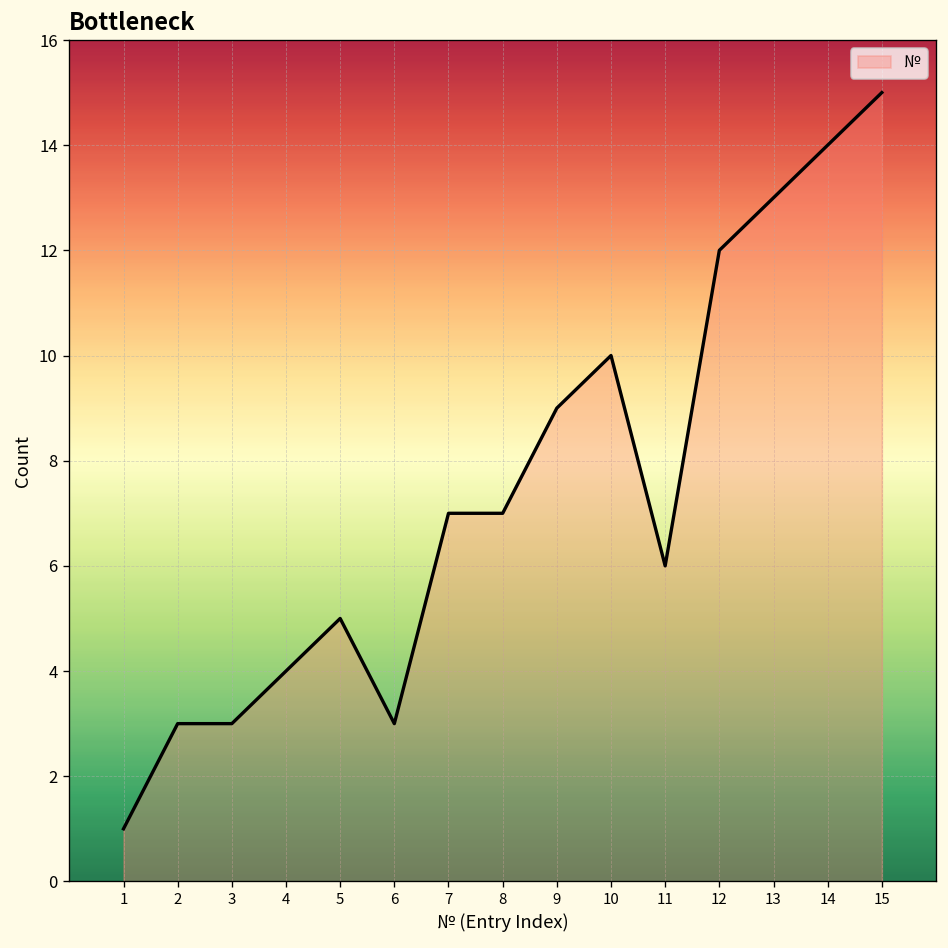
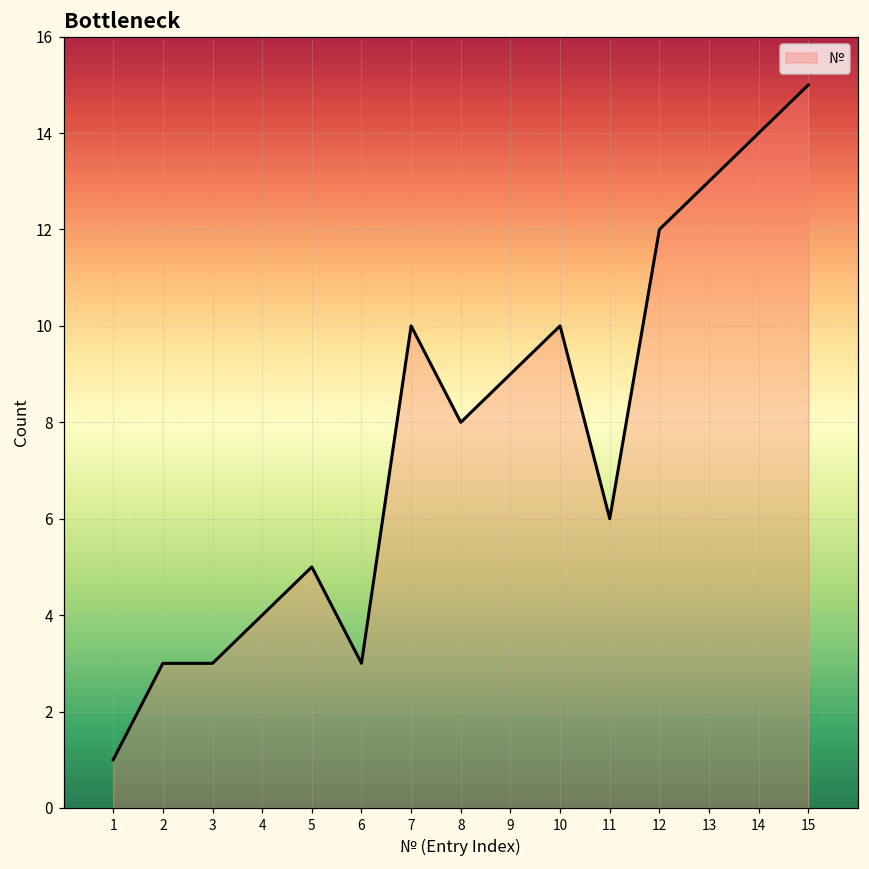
  {
    "1": 1,
    "2": 3,
    "3": 3,
    "4": 4,
    "5": 5,
    "6": 3,
-   "7": 7,
-   "8": 7,
+   "7": 10,
+   "8": 8,
    "9": 9,
    "10": 10,
    "11": 6,
    "12": 12,
    "13": 13,
    "14": 14,
    "15": 15
  }
